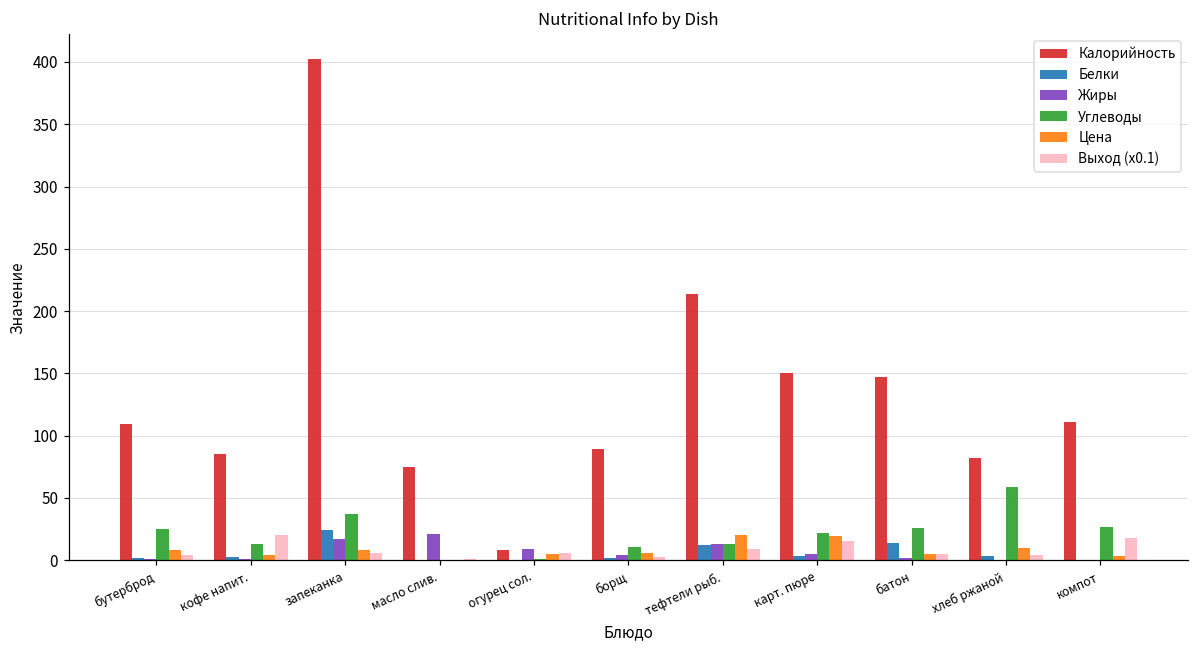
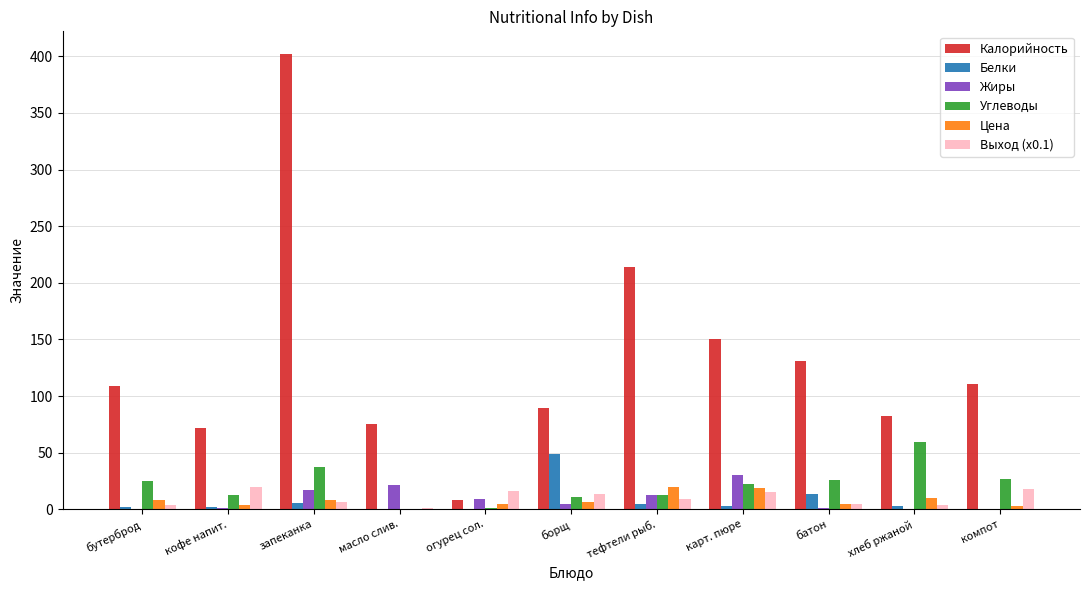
  {
    "Калорийность": {
      "бутерброд": 109,
-     "кофе напит.": 85,
+     "кофе напит.": 71,
      "запеканка": 402,
      "масло слив.": 75,
      "огурец сол.": 8,
      "борщ": 89,
      "тефтели рыб.": 214,
      "карт. пюре": 150,
-     "батон": 147,
+     "батон": 131,
      "хлеб ржаной": 82,
      "компот": 111
    },
    "Белки": {
      "кофе напит.": 2,
-     "запеканка": 24,
+     "запеканка": 6,
      "масло слив.": 0,
-     "борщ": 2,
-     "тефтели рыб.": 12,
+     "борщ": 48,
+     "тефтели рыб.": 5,
      "карт. пюре": 3,
      "батон": 14,
      "хлеб ржаной": 3
    },
    "Жиры": {
      "запеканка": 17,
      "масло слив.": 21,
      "огурец сол.": 9,
      "борщ": 4,
      "тефтели рыб.": 13,
-     "карт. пюре": 5,
+     "карт. пюре": 30,
      "хлеб ржаной": 0,
      "компот": 0
    },
    "Углеводы": {
      "бутерброд": 25,
      "кофе напит.": 13,
      "запеканка": 37,
      "масло слив.": 0,
      "борщ": 11,
      "тефтели рыб.": 13,
      "карт. пюре": 22,
      "батон": 26,
      "хлеб ржаной": 59,
      "компот": 27
    },
    "Цена": {
      "бутерброд": 8,
      "кофе напит.": 4,
      "запеканка": 8,
      "масло слив.": 0,
      "огурец сол.": 5,
      "борщ": 6,
      "тефтели рыб.": 20,
      "карт. пюре": 19,
      "батон": 5,
      "хлеб ржаной": 10,
      "компот": 3
    },
    "Выход (x0.1)": {
      "бутерброд": 4,
      "кофе напит.": 20,
      "запеканка": 6,
-     "огурец сол.": 6,
-     "борщ": 3,
+     "огурец сол.": 16,
+     "борщ": 14,
      "тефтели рыб.": 9,
      "карт. пюре": 15,
      "батон": 5,
      "хлеб ржаной": 4,
      "компот": 18
    }
  }
